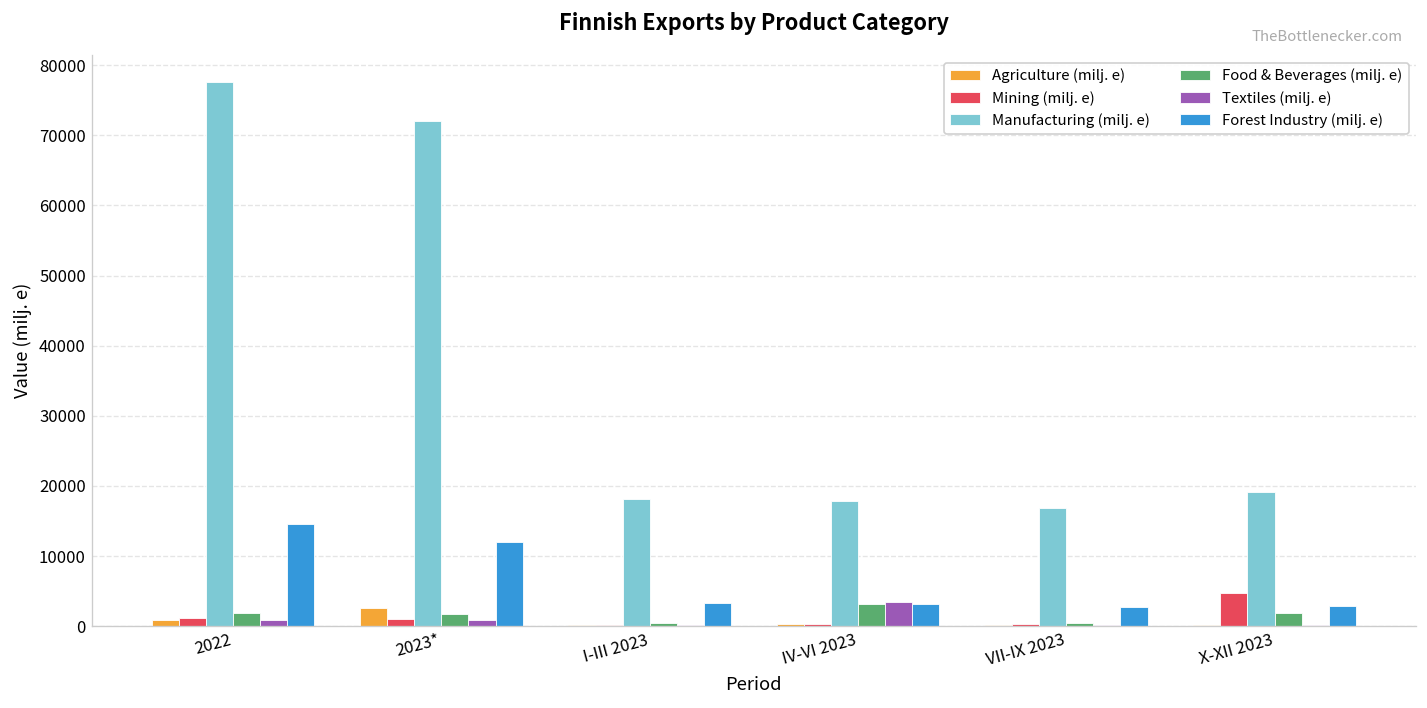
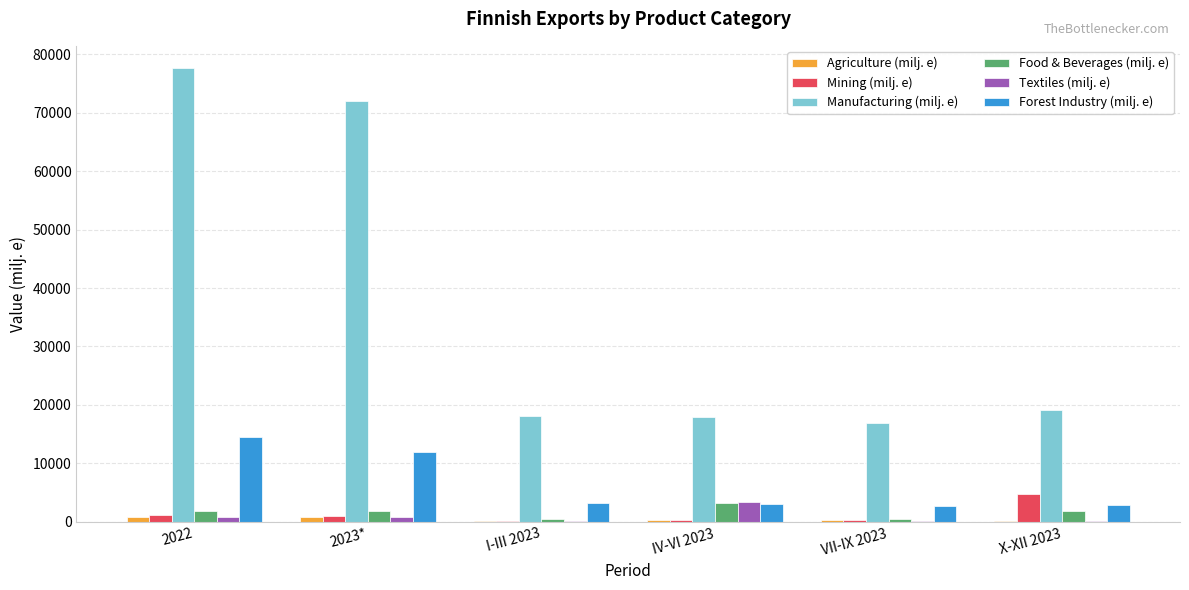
  {
    "Agriculture (milj. e)": {
      "2022": 1000,
-     "2023*": 3000
+     "2023*": 1000
    },
    "Mining (milj. e)": {
      "2022": 1000,
      "2023*": 1000,
      "X-XII 2023": 5000
    },
    "Manufacturing (milj. e)": {
      "2022": 78000,
      "2023*": 72000,
      "I-III 2023": 18000,
      "IV-VI 2023": 18000,
      "VII-IX 2023": 17000,
      "X-XII 2023": 19000
    },
    "Food & Beverages (milj. e)": {
      "2022": 2000,
      "2023*": 2000,
      "I-III 2023": 0,
      "IV-VI 2023": 3000,
      "VII-IX 2023": 0,
      "X-XII 2023": 2000
    },
    "Textiles (milj. e)": {
      "2022": 1000,
      "2023*": 1000,
      "IV-VI 2023": 3000
    },
    "Forest Industry (milj. e)": {
      "2022": 15000,
      "2023*": 12000,
      "I-III 2023": 3000,
      "IV-VI 2023": 3000,
      "VII-IX 2023": 3000,
      "X-XII 2023": 3000
    }
  }
